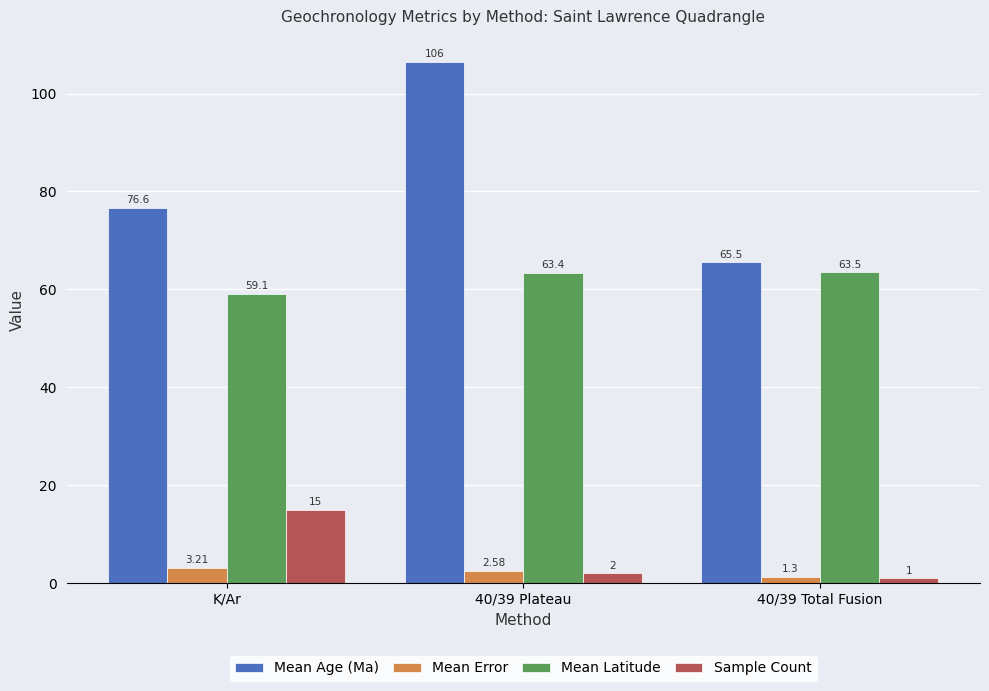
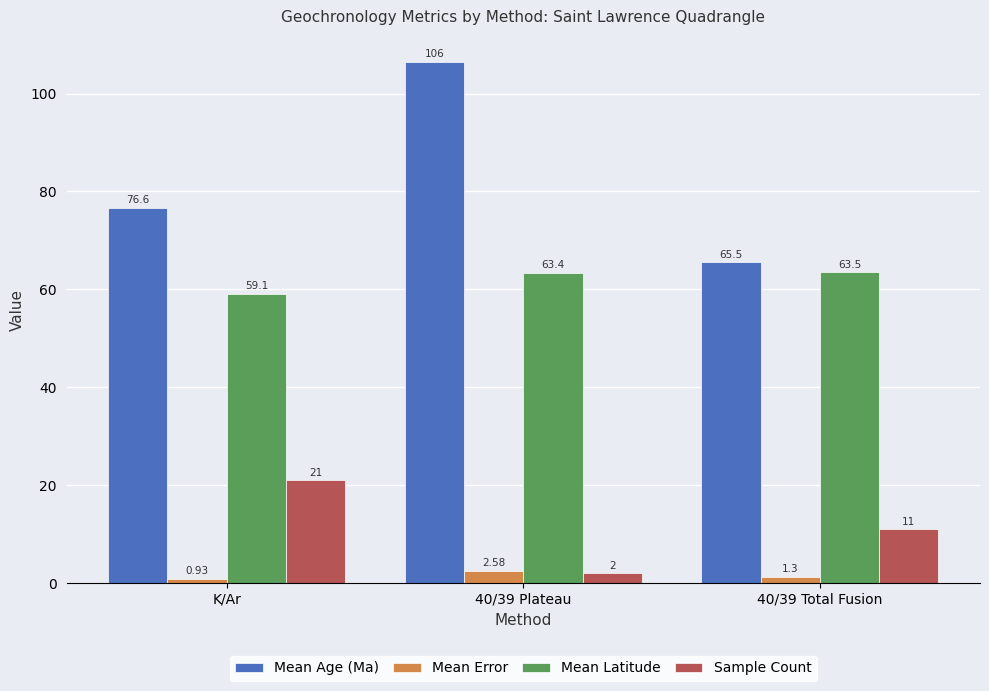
  {
    "Mean Age (Ma)": {
      "K/Ar": 76.6,
      "40/39 Plateau": 106,
      "40/39 Total Fusion": 65.5
    },
    "Mean Error": {
-     "K/Ar": 3.21,
+     "K/Ar": 0.93,
      "40/39 Plateau": 2.58,
      "40/39 Total Fusion": 1.3
    },
    "Mean Latitude": {
      "K/Ar": 59.1,
      "40/39 Plateau": 63.4,
      "40/39 Total Fusion": 63.5
    },
    "Sample Count": {
-     "K/Ar": 15,
+     "K/Ar": 21,
      "40/39 Plateau": 2,
-     "40/39 Total Fusion": 1
+     "40/39 Total Fusion": 11
    }
  }
